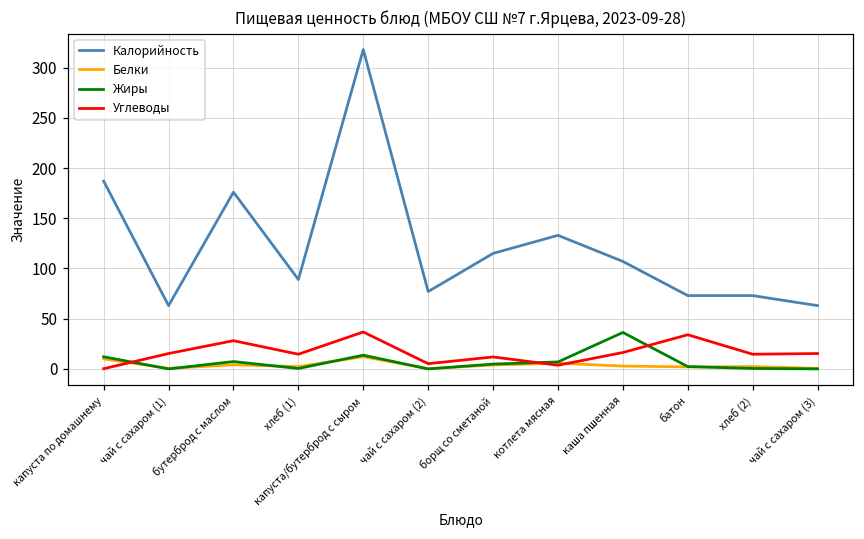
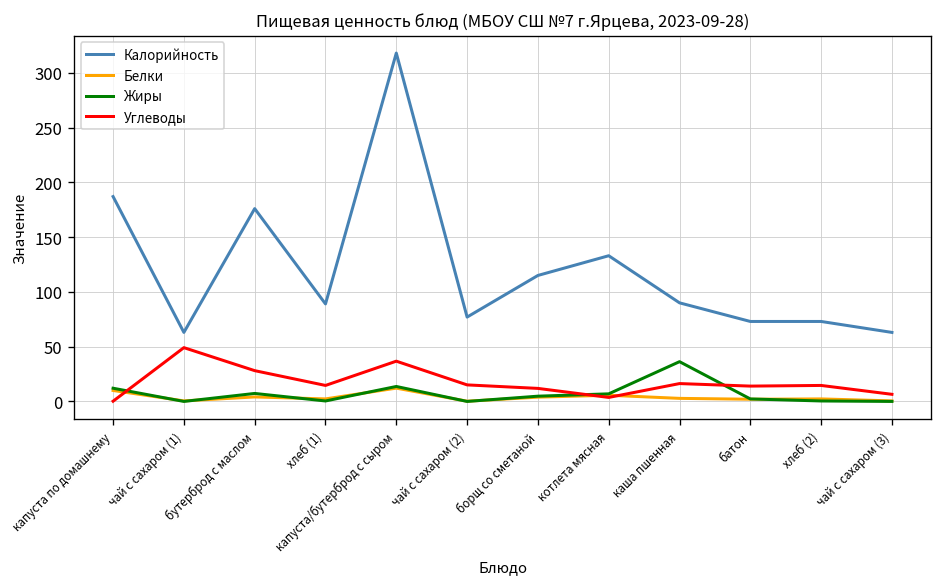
  {
    "Калорийность": {
      "капуста по домашнему": 190,
      "чай с сахаром (1)": 60,
      "бутерброд с маслом": 180,
      "хлеб (1)": 90,
      "капуста/бутерброд с сыром": 320,
      "чай с сахаром (2)": 80,
      "борщ со сметаной": 120,
      "котлета мясная": 130,
-     "каша пшенная": 110,
+     "каша пшенная": 90,
      "батон": 70,
      "хлеб (2)": 70,
      "чай с сахаром (3)": 60
    },
    "Белки": {
      "бутерброд с маслом": 0,
      "каша пшенная": 0
    },
    "Жиры": {
      "бутерброд с маслом": 10,
      "каша пшенная": 40
    },
    "Углеводы": {
      "капуста по домашнему": 0,
-     "чай с сахаром (1)": 20,
+     "чай с сахаром (1)": 50,
      "бутерброд с маслом": 30,
      "хлеб (1)": 10,
      "капуста/бутерброд с сыром": 40,
-     "чай с сахаром (2)": 10,
+     "чай с сахаром (2)": 20,
      "борщ со сметаной": 10,
      "каша пшенная": 20,
-     "батон": 30,
+     "батон": 10,
      "хлеб (2)": 10,
-     "чай с сахаром (3)": 20
+     "чай с сахаром (3)": 10
    }
  }
